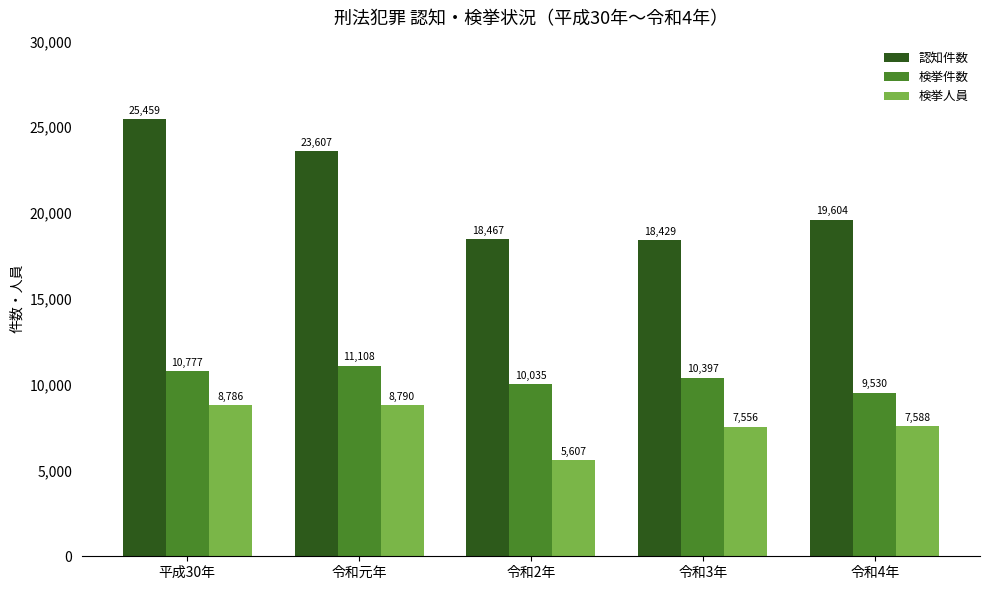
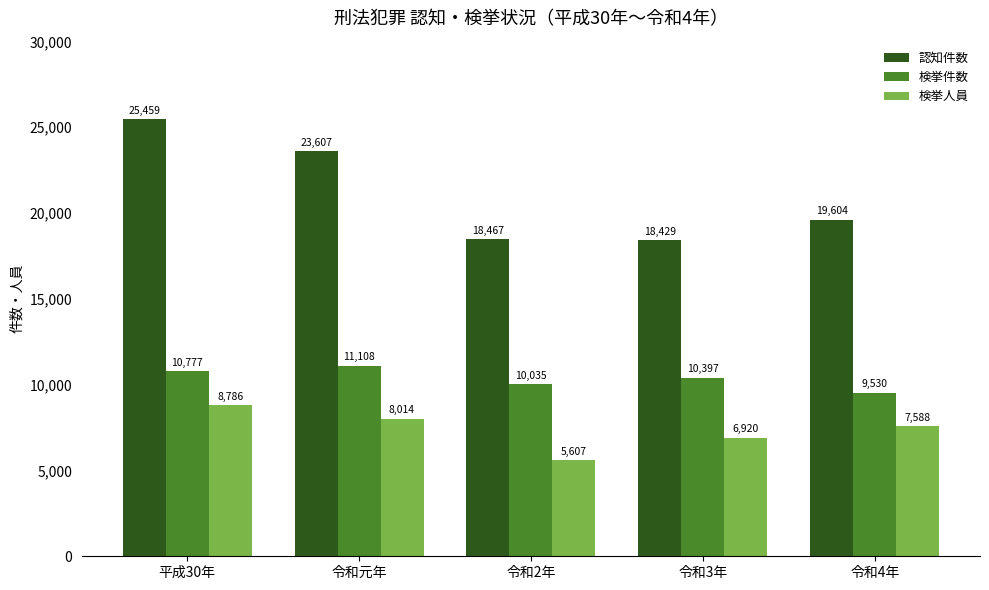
  {
    "検挙人員": {
      "平成30年": "8,786",
-     "令和元年": "8,790",
+     "令和元年": "8,014",
      "令和2年": "5,607",
-     "令和3年": "7,556",
+     "令和3年": "6,920",
      "令和4年": "7,588"
    }
  }
